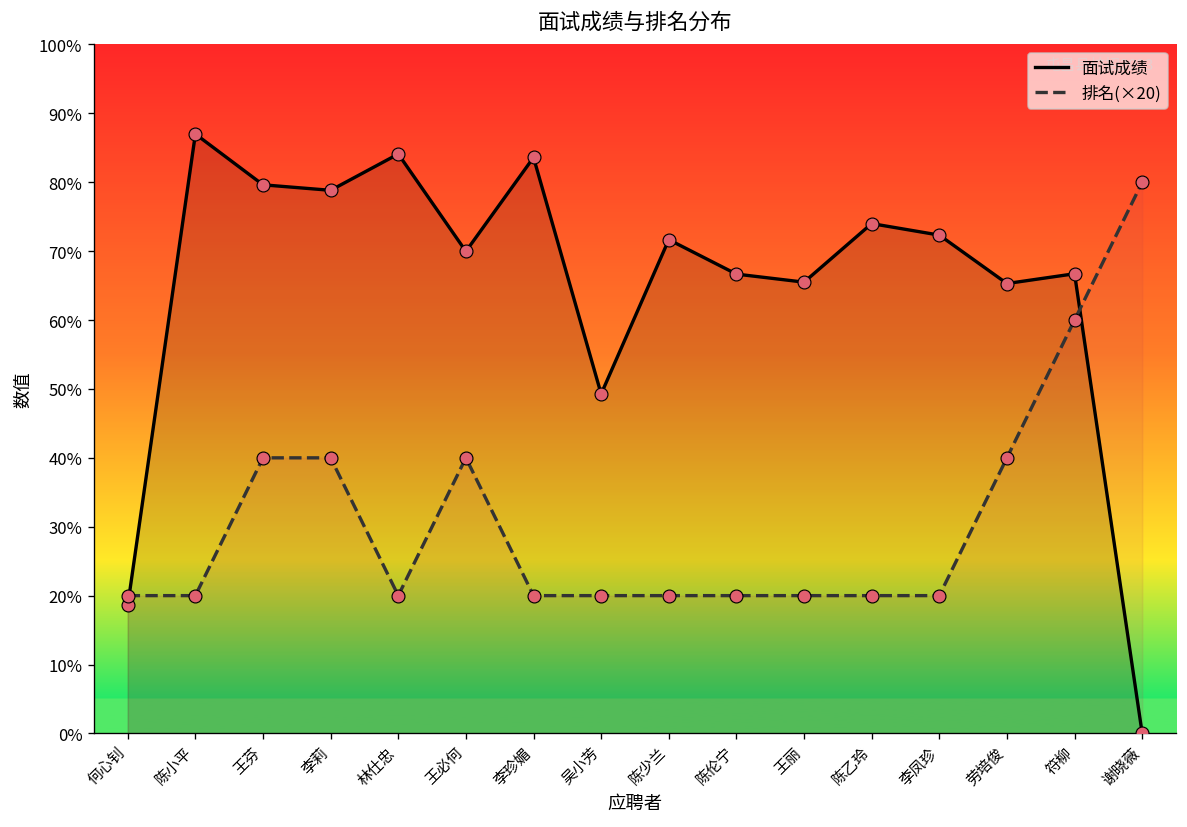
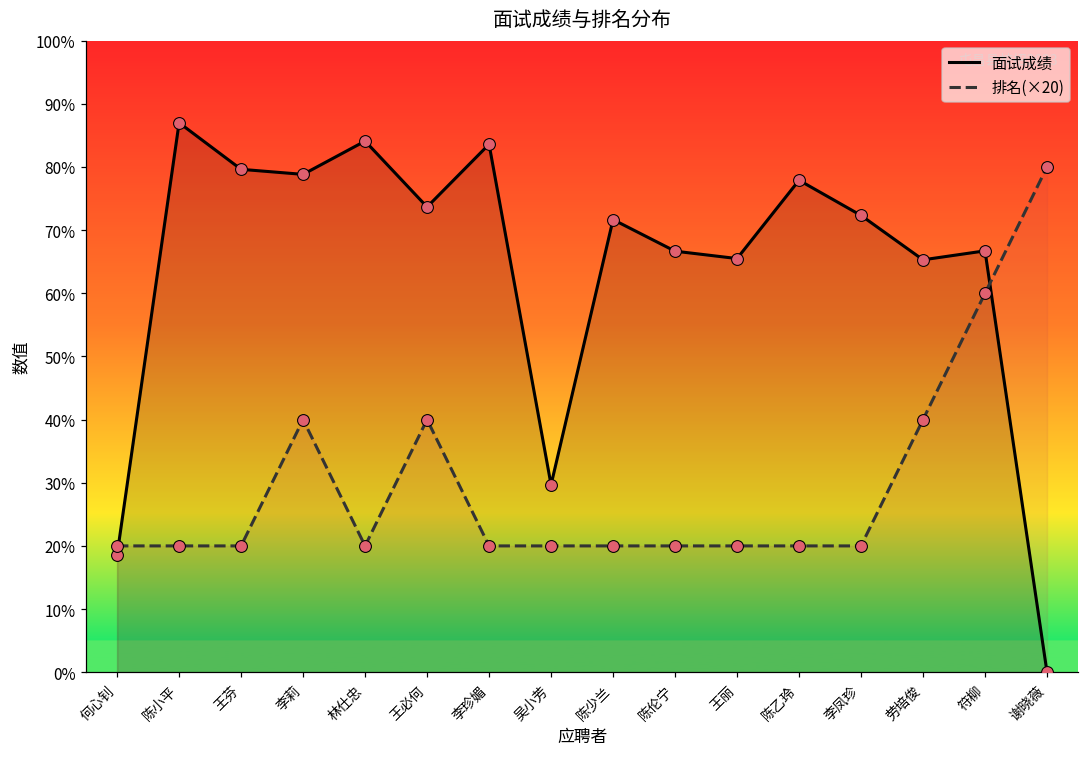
  {
    "面试成绩": {
      "何心钊": "19%",
      "陈小平": "87%",
      "王芬": "80%",
      "李莉": "79%",
      "林仕忠": "84%",
-     "王必何": "70%",
+     "王必何": "74%",
      "李珍媚": "84%",
-     "吴小芳": "49%",
+     "吴小芳": "30%",
      "陈少兰": "72%",
      "陈伦宁": "67%",
      "王丽": "66%",
-     "陈乙玲": "74%",
+     "陈乙玲": "78%",
      "李凤珍": "72%",
      "劳培俊": "65%",
      "符柳": "67%",
      "谢晓薇": "0%"
    },
    "排名(×20)": {
      "何心钊": "20%",
      "陈小平": "20%",
-     "王芬": "40%",
+     "王芬": "20%",
      "李莉": "40%",
      "林仕忠": "20%",
      "王必何": "40%",
      "李珍媚": "20%",
      "吴小芳": "20%",
      "陈少兰": "20%",
      "陈伦宁": "20%",
      "王丽": "20%",
      "陈乙玲": "20%",
      "李凤珍": "20%",
      "劳培俊": "40%",
      "符柳": "60%",
      "谢晓薇": "80%"
    }
  }
